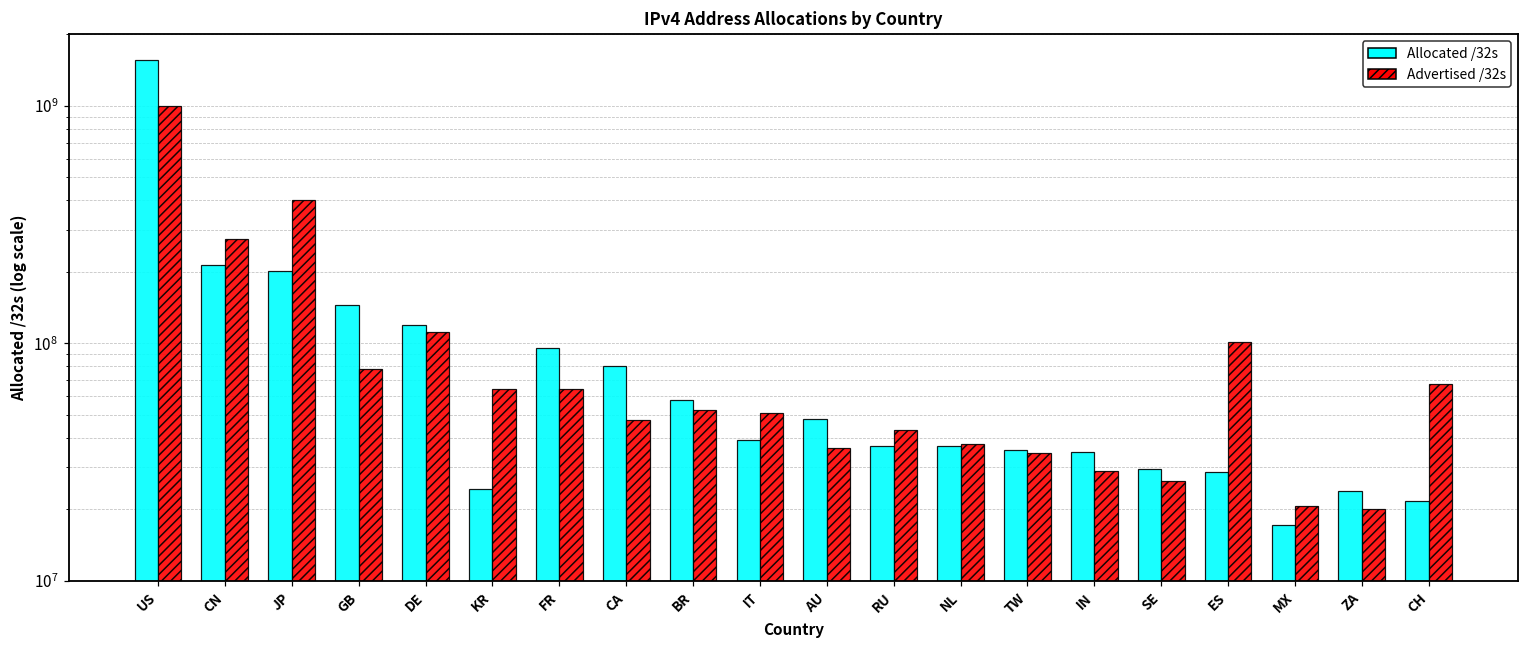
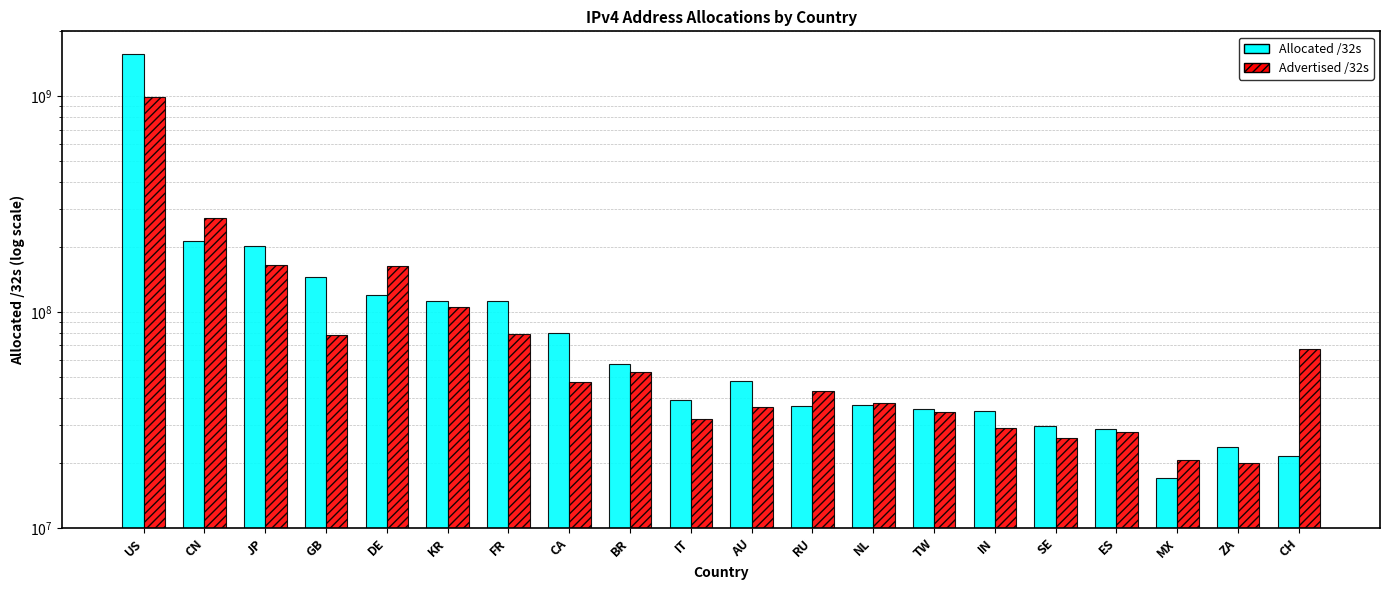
  {
    "Allocated /32s": {
      "US": 1600000000,
      "CN": 210000000,
      "JP": 200000000,
      "GB": 150000000,
      "DE": 120000000,
-     "KR": 24000000,
-     "FR": 100000000,
+     "KR": 110000000,
+     "FR": 110000000,
      "CA": 80000000,
      "BR": 57000000,
      "IT": 39000000,
      "AU": 48000000,
      "RU": 37000000,
      "NL": 37000000,
      "TW": 35000000,
      "IN": 35000000,
      "SE": 30000000,
      "ES": 29000000,
      "MX": 17000000,
      "ZA": 24000000,
      "CH": 22000000
    },
    "Advertised /32s": {
      "US": 1000000000,
      "CN": 270000000,
-     "JP": 400000000,
+     "JP": 160000000,
      "GB": 78000000,
-     "DE": 110000000,
-     "KR": 64000000,
-     "FR": 64000000,
+     "DE": 160000000,
+     "KR": 110000000,
+     "FR": 79000000,
      "CA": 48000000,
      "BR": 52000000,
-     "IT": 51000000,
+     "IT": 32000000,
      "AU": 36000000,
      "RU": 43000000,
      "NL": 38000000,
      "TW": 34000000,
      "IN": 29000000,
      "SE": 26000000,
-     "ES": 100000000,
+     "ES": 28000000,
      "MX": 21000000,
      "ZA": 20000000,
      "CH": 67000000
    }
  }
